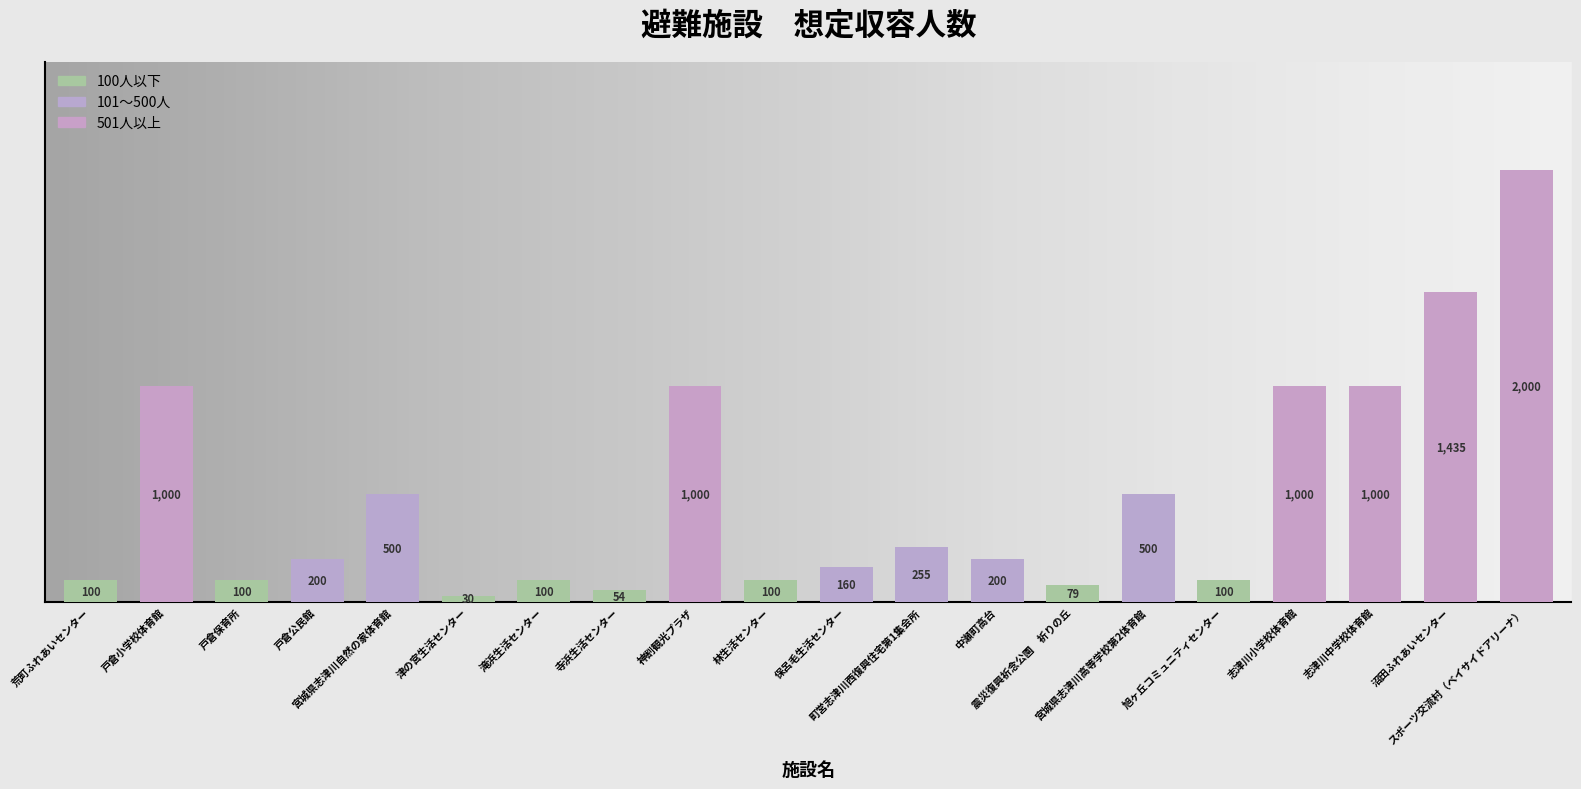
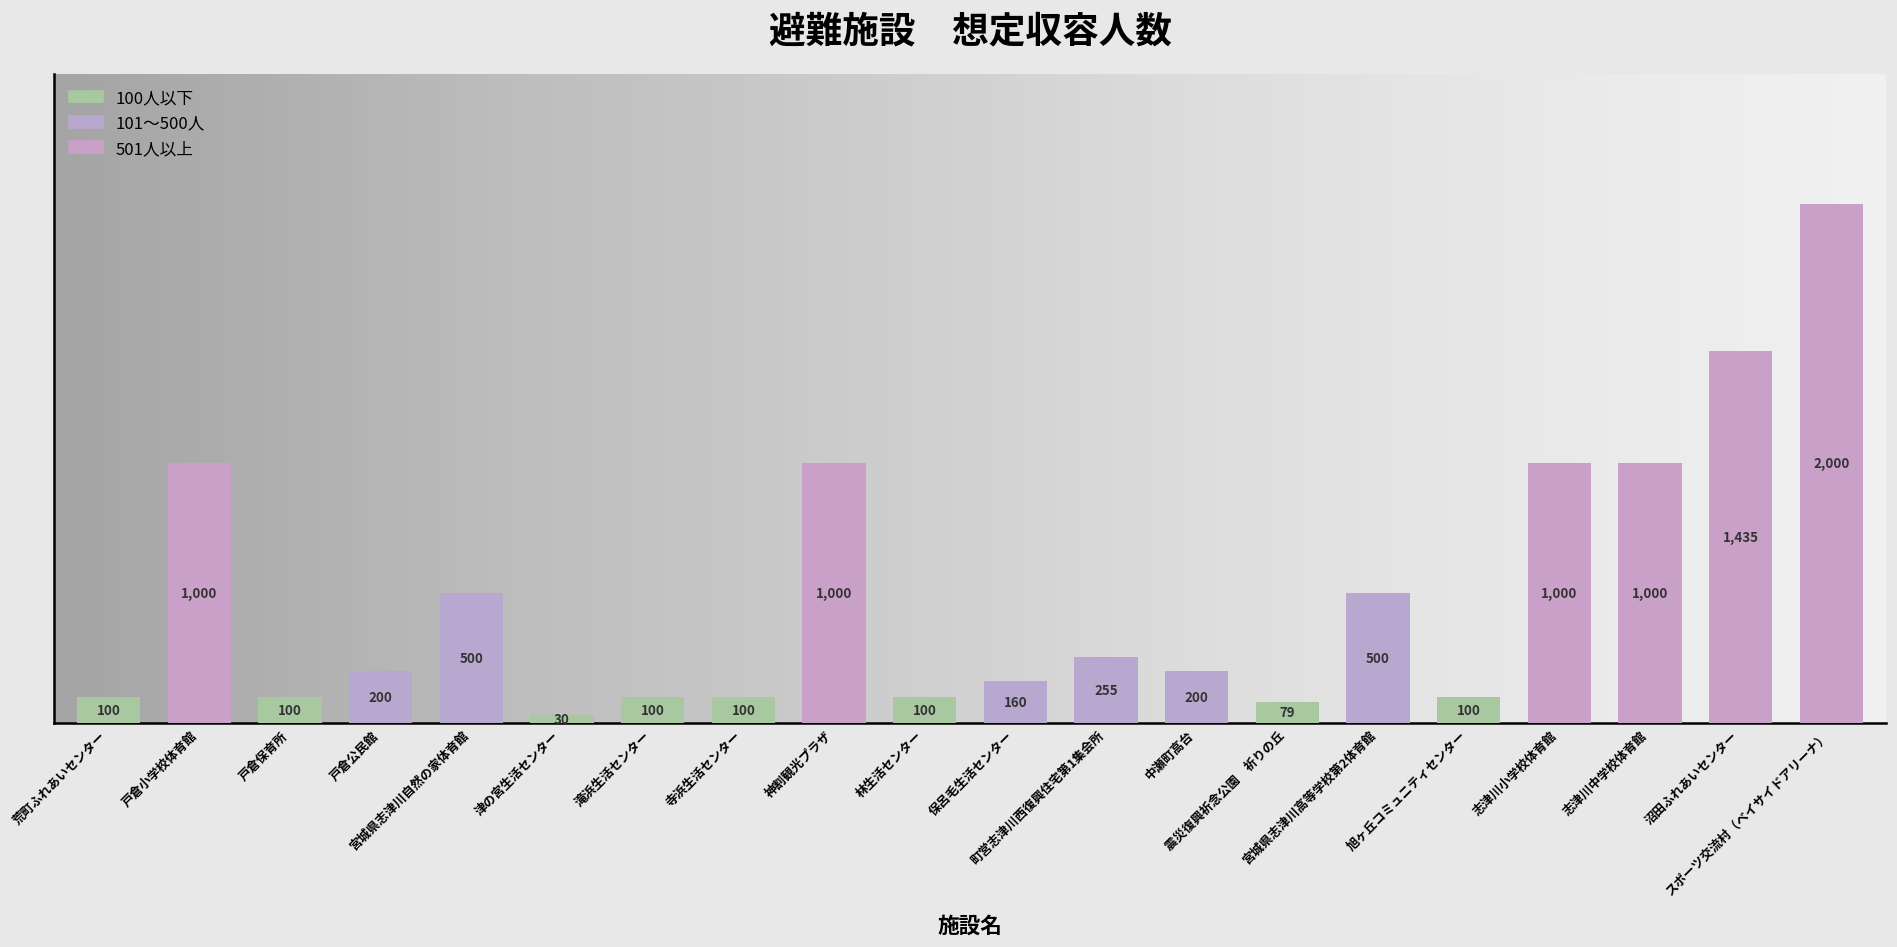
  {
    "荒町ふれあいセンター": "100",
    "戸倉小学校体育館": "1,000",
    "戸倉保育所": "100",
    "戸倉公民館": "200",
    "宮城県志津川自然の家体育館": "500",
    "津の宮生活センター": "30",
    "滝浜生活センター": "100",
-   "寺浜生活センター": "54",
+   "寺浜生活センター": "100",
    "神割観光プラザ": "1,000",
    "林生活センター": "100",
    "保呂毛生活センター": "160",
    "町営志津川西復興住宅第1集会所": "255",
    "中瀬町高台": "200",
    "震災復興祈念公園 祈りの丘": "79",
    "宮城県志津川高等学校第2体育館": "500",
    "旭ヶ丘コミュニティセンター": "100",
    "志津川小学校体育館": "1,000",
    "志津川中学校体育館": "1,000",
    "沼田ふれあいセンター": "1,435",
    "スポーツ交流村（ベイサイドアリーナ）": "2,000"
  }
